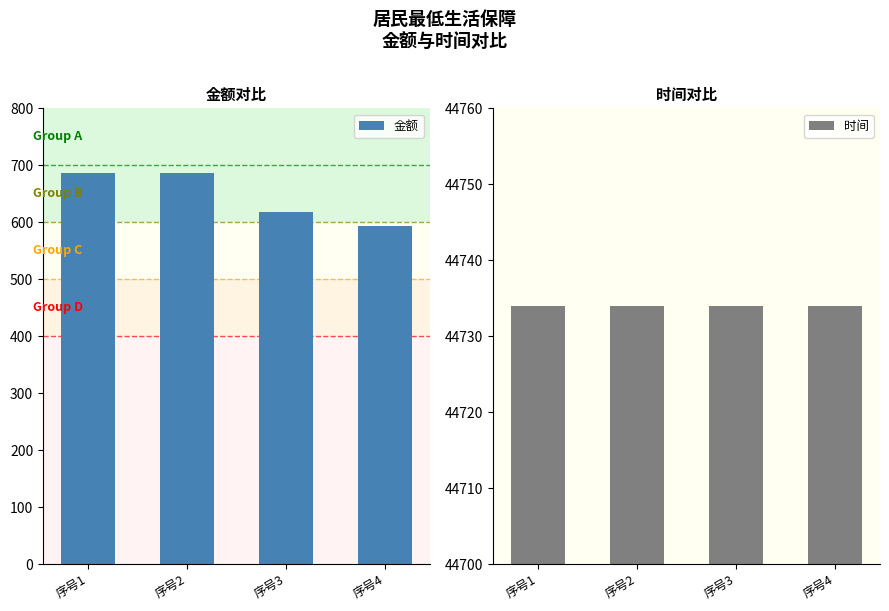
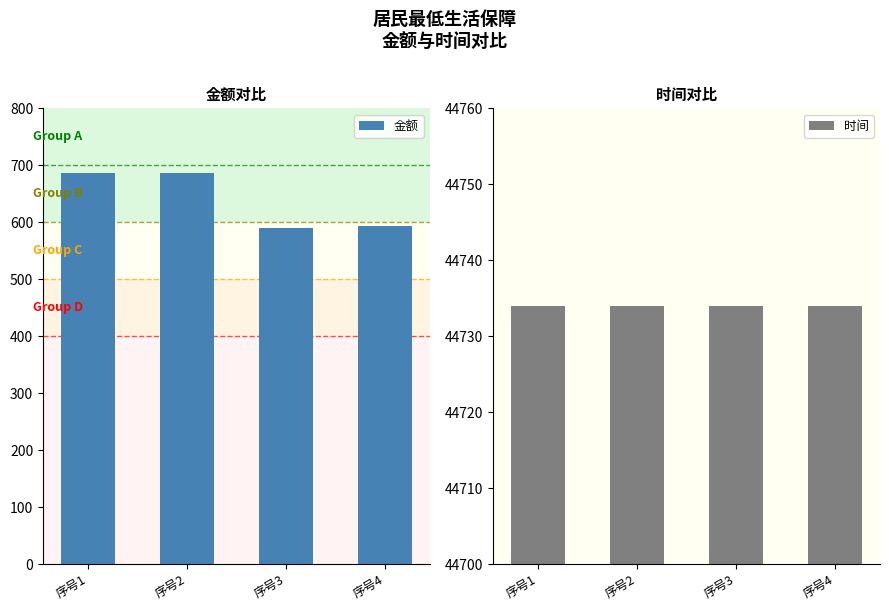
  {
    "金额对比": {
      "序号1": 690,
      "序号2": 690,
-     "序号3": 620,
+     "序号3": 590,
      "序号4": 590
    },
    "时间对比": {
      "序号1": 44734,
      "序号2": 44734,
      "序号3": 44734,
      "序号4": 44734
    }
  }
